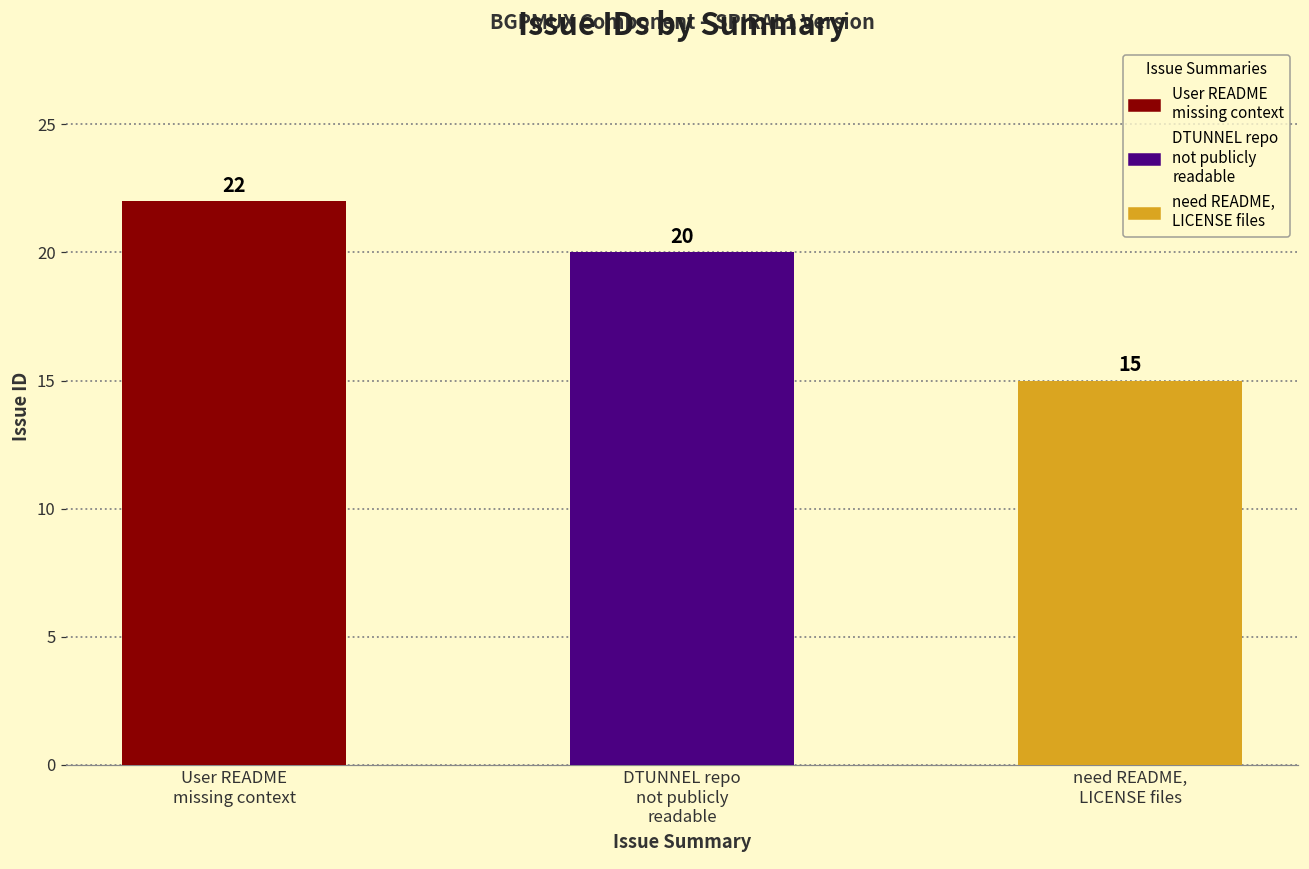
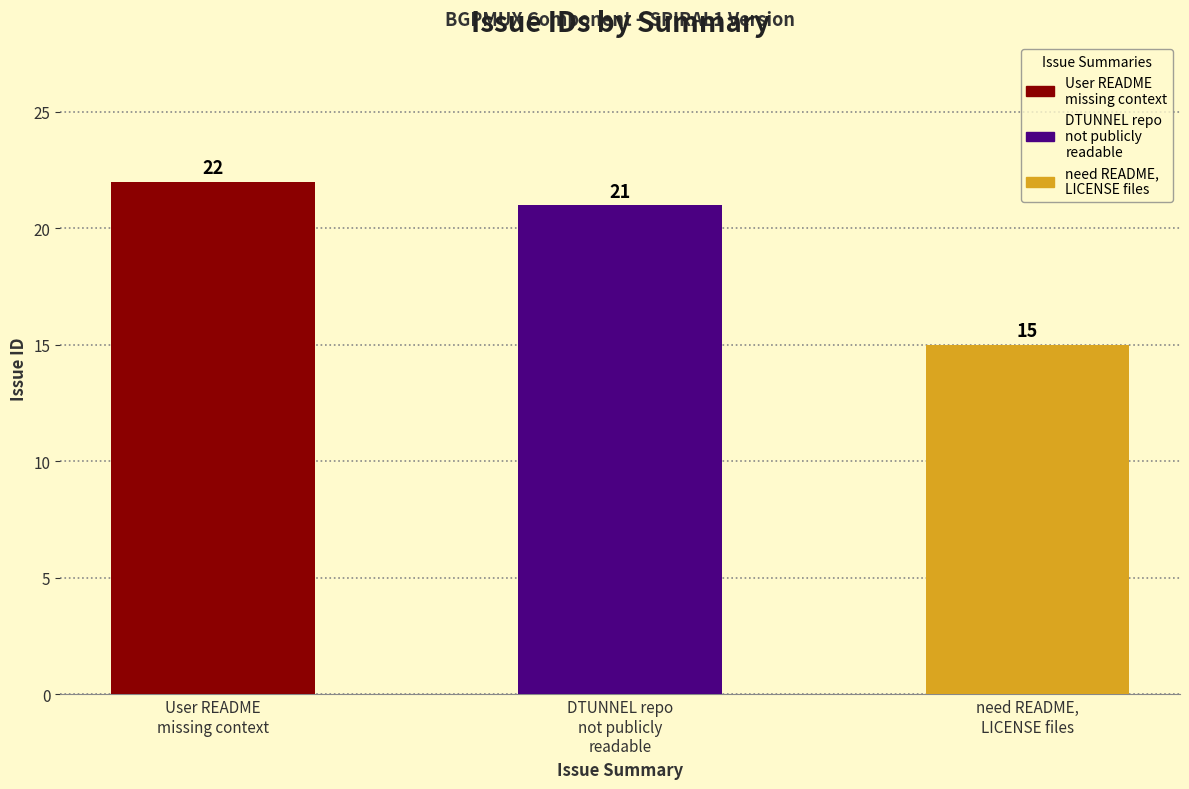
  {
    "User README missing context": 22,
-   "DTUNNEL repo not publicly readable": 20,
+   "DTUNNEL repo not publicly readable": 21,
    "need README, LICENSE files": 15
  }
